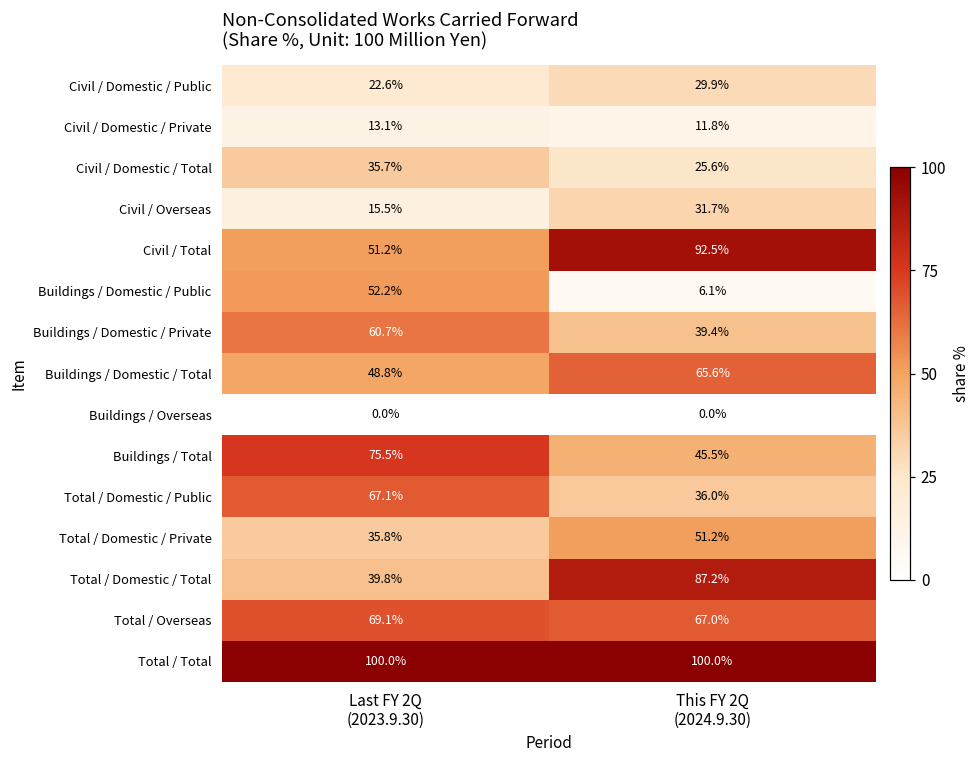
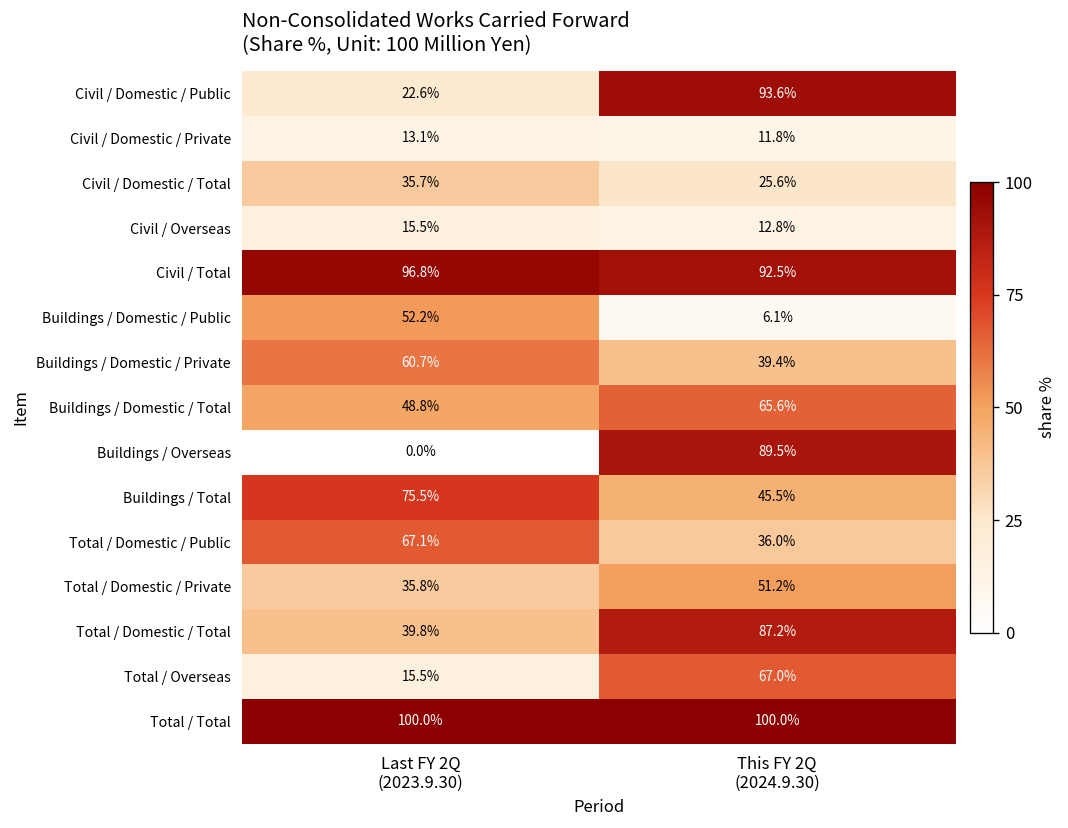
  {
    "Civil / Domestic / Public": {
      "Last FY 2Q (2023.9.30)": "22.6%",
-     "This FY 2Q (2024.9.30)": "29.9%"
+     "This FY 2Q (2024.9.30)": "93.6%"
    },
    "Civil / Domestic / Private": {
      "Last FY 2Q (2023.9.30)": "13.1%",
      "This FY 2Q (2024.9.30)": "11.8%"
    },
    "Civil / Domestic / Total": {
      "Last FY 2Q (2023.9.30)": "35.7%",
      "This FY 2Q (2024.9.30)": "25.6%"
    },
    "Civil / Overseas": {
      "Last FY 2Q (2023.9.30)": "15.5%",
-     "This FY 2Q (2024.9.30)": "31.7%"
+     "This FY 2Q (2024.9.30)": "12.8%"
    },
    "Civil / Total": {
-     "Last FY 2Q (2023.9.30)": "51.2%",
+     "Last FY 2Q (2023.9.30)": "96.8%",
      "This FY 2Q (2024.9.30)": "92.5%"
    },
    "Buildings / Domestic / Public": {
      "Last FY 2Q (2023.9.30)": "52.2%",
      "This FY 2Q (2024.9.30)": "6.1%"
    },
    "Buildings / Domestic / Private": {
      "Last FY 2Q (2023.9.30)": "60.7%",
      "This FY 2Q (2024.9.30)": "39.4%"
    },
    "Buildings / Domestic / Total": {
      "Last FY 2Q (2023.9.30)": "48.8%",
      "This FY 2Q (2024.9.30)": "65.6%"
    },
    "Buildings / Overseas": {
      "Last FY 2Q (2023.9.30)": "0.0%",
-     "This FY 2Q (2024.9.30)": "0.0%"
+     "This FY 2Q (2024.9.30)": "89.5%"
    },
    "Buildings / Total": {
      "Last FY 2Q (2023.9.30)": "75.5%",
      "This FY 2Q (2024.9.30)": "45.5%"
    },
    "Total / Domestic / Public": {
      "Last FY 2Q (2023.9.30)": "67.1%",
      "This FY 2Q (2024.9.30)": "36.0%"
    },
    "Total / Domestic / Private": {
      "Last FY 2Q (2023.9.30)": "35.8%",
      "This FY 2Q (2024.9.30)": "51.2%"
    },
    "Total / Domestic / Total": {
      "Last FY 2Q (2023.9.30)": "39.8%",
      "This FY 2Q (2024.9.30)": "87.2%"
    },
    "Total / Overseas": {
-     "Last FY 2Q (2023.9.30)": "69.1%",
+     "Last FY 2Q (2023.9.30)": "15.5%",
      "This FY 2Q (2024.9.30)": "67.0%"
    },
    "Total / Total": {
      "Last FY 2Q (2023.9.30)": "100.0%",
      "This FY 2Q (2024.9.30)": "100.0%"
    }
  }
